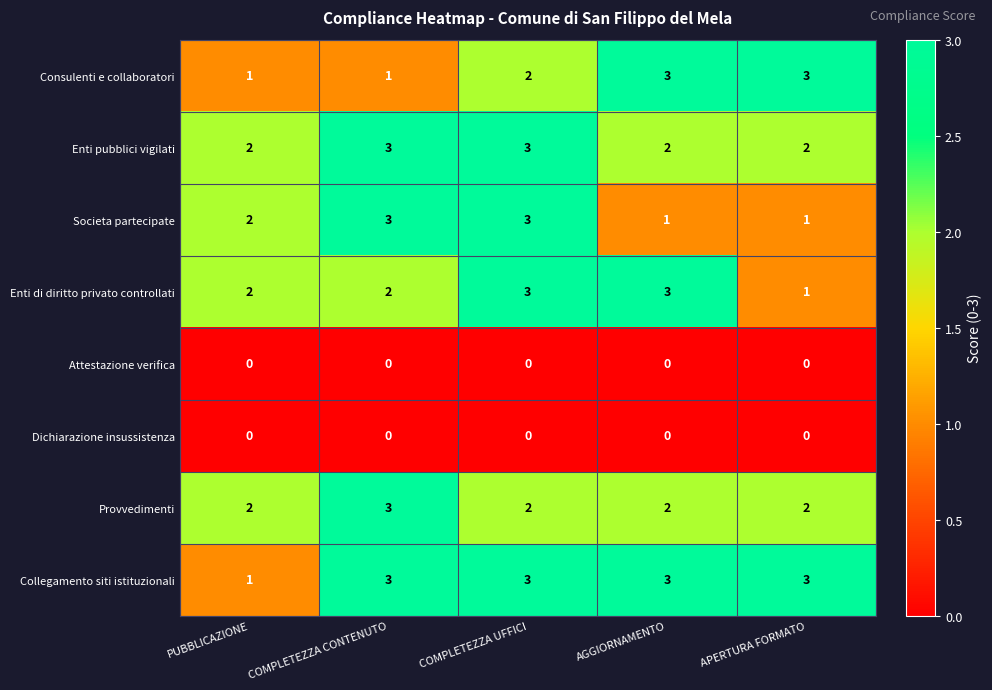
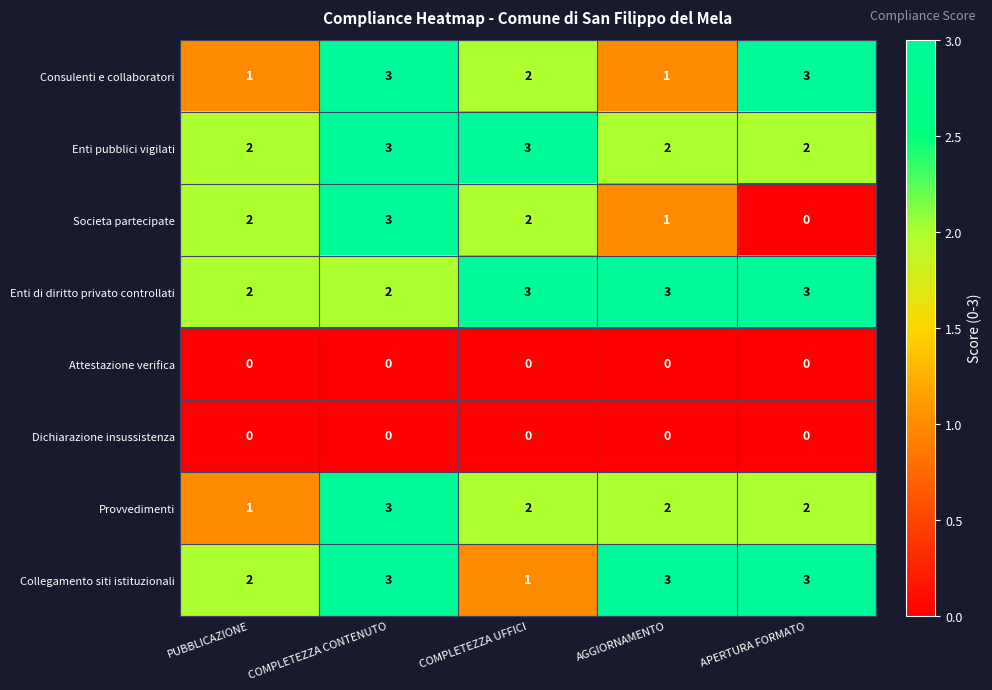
  {
    "Consulenti e collaboratori": {
      "PUBBLICAZIONE": 1,
-     "COMPLETEZZA CONTENUTO": 1,
+     "COMPLETEZZA CONTENUTO": 3,
      "COMPLETEZZA UFFICI": 2,
-     "AGGIORNAMENTO": 3,
+     "AGGIORNAMENTO": 1,
      "APERTURA FORMATO": 3
    },
    "Enti pubblici vigilati": {
      "PUBBLICAZIONE": 2,
      "COMPLETEZZA CONTENUTO": 3,
      "COMPLETEZZA UFFICI": 3,
      "AGGIORNAMENTO": 2,
      "APERTURA FORMATO": 2
    },
    "Societa partecipate": {
      "PUBBLICAZIONE": 2,
      "COMPLETEZZA CONTENUTO": 3,
-     "COMPLETEZZA UFFICI": 3,
+     "COMPLETEZZA UFFICI": 2,
      "AGGIORNAMENTO": 1,
-     "APERTURA FORMATO": 1
+     "APERTURA FORMATO": 0
    },
    "Enti di diritto privato controllati": {
      "PUBBLICAZIONE": 2,
      "COMPLETEZZA CONTENUTO": 2,
      "COMPLETEZZA UFFICI": 3,
      "AGGIORNAMENTO": 3,
-     "APERTURA FORMATO": 1
+     "APERTURA FORMATO": 3
    },
    "Attestazione verifica": {
      "PUBBLICAZIONE": 0,
      "COMPLETEZZA CONTENUTO": 0,
      "COMPLETEZZA UFFICI": 0,
      "AGGIORNAMENTO": 0,
      "APERTURA FORMATO": 0
    },
    "Dichiarazione insussistenza": {
      "PUBBLICAZIONE": 0,
      "COMPLETEZZA CONTENUTO": 0,
      "COMPLETEZZA UFFICI": 0,
      "AGGIORNAMENTO": 0,
      "APERTURA FORMATO": 0
    },
    "Provvedimenti": {
-     "PUBBLICAZIONE": 2,
+     "PUBBLICAZIONE": 1,
      "COMPLETEZZA CONTENUTO": 3,
      "COMPLETEZZA UFFICI": 2,
      "AGGIORNAMENTO": 2,
      "APERTURA FORMATO": 2
    },
    "Collegamento siti istituzionali": {
-     "PUBBLICAZIONE": 1,
+     "PUBBLICAZIONE": 2,
      "COMPLETEZZA CONTENUTO": 3,
-     "COMPLETEZZA UFFICI": 3,
+     "COMPLETEZZA UFFICI": 1,
      "AGGIORNAMENTO": 3,
      "APERTURA FORMATO": 3
    }
  }
